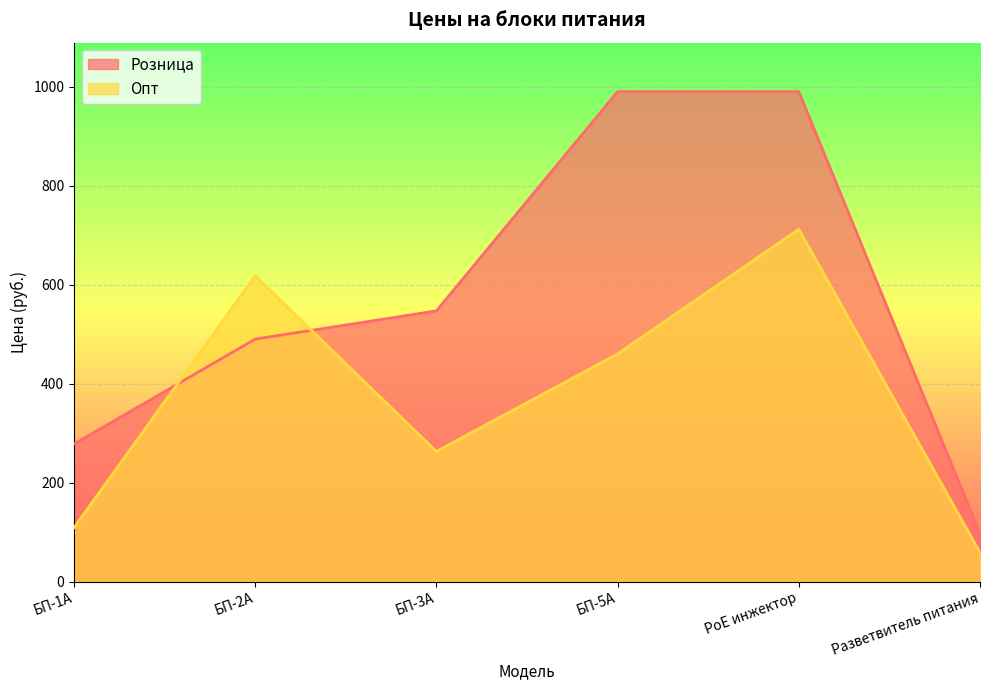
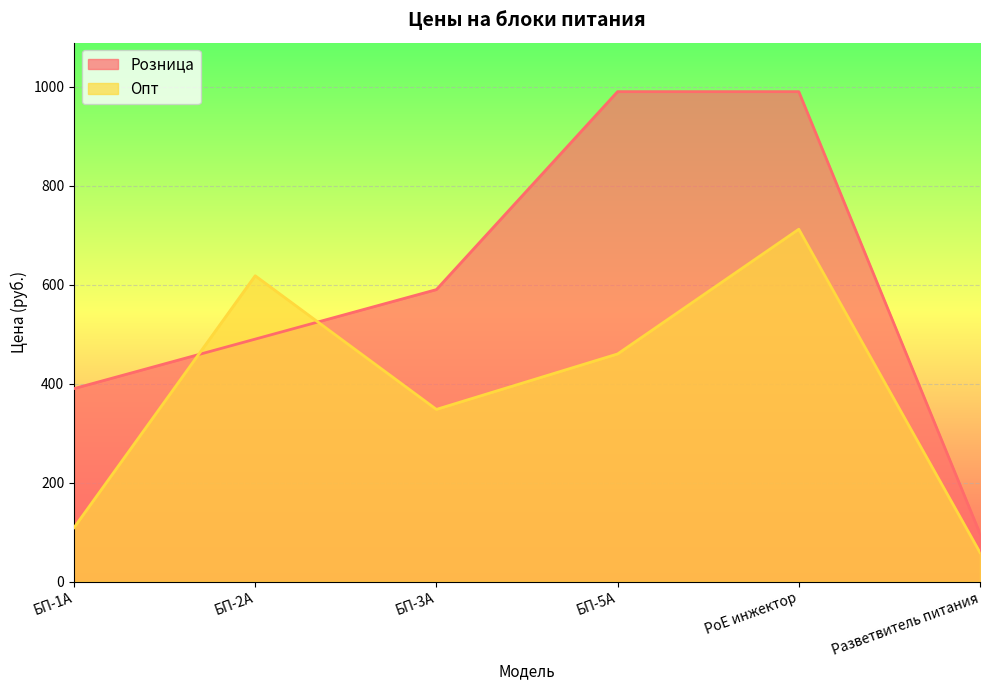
  {
    "Розница": {
-     "БП-1А": 280,
+     "БП-1А": 390,
      "БП-2А": 490,
-     "БП-3А": 550,
+     "БП-3А": 590,
      "БП-5А": 990,
      "PoE инжектор": 990,
      "Разветвитель питания": 100
    },
    "Опт": {
      "БП-1А": 110,
      "БП-2А": 620,
-     "БП-3А": 260,
+     "БП-3А": 350,
      "БП-5А": 460,
      "PoE инжектор": 710,
      "Разветвитель питания": 60
    }
  }
